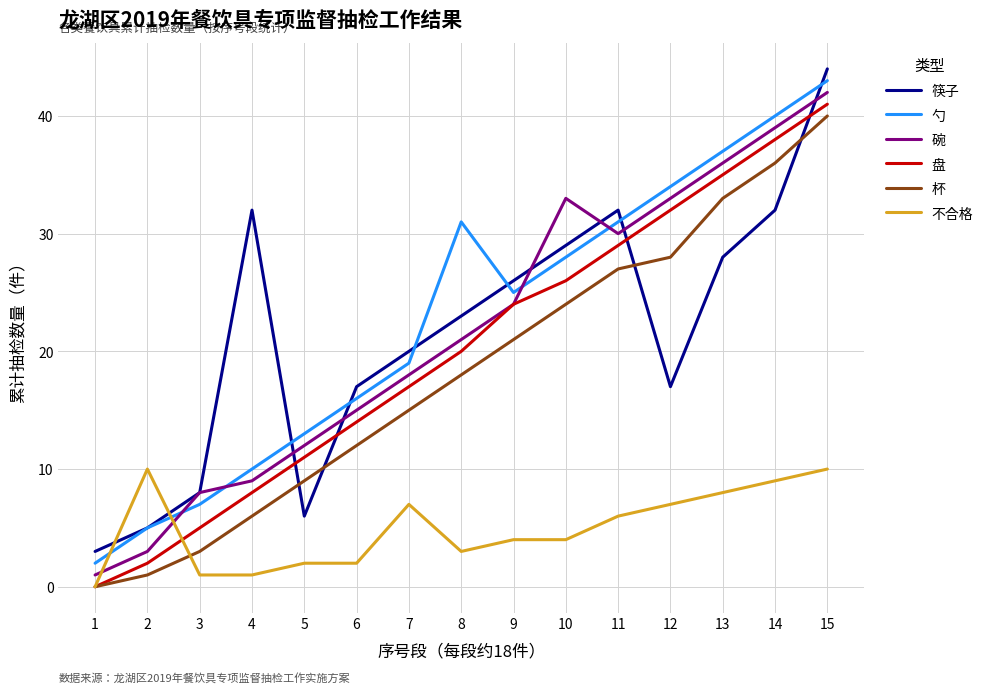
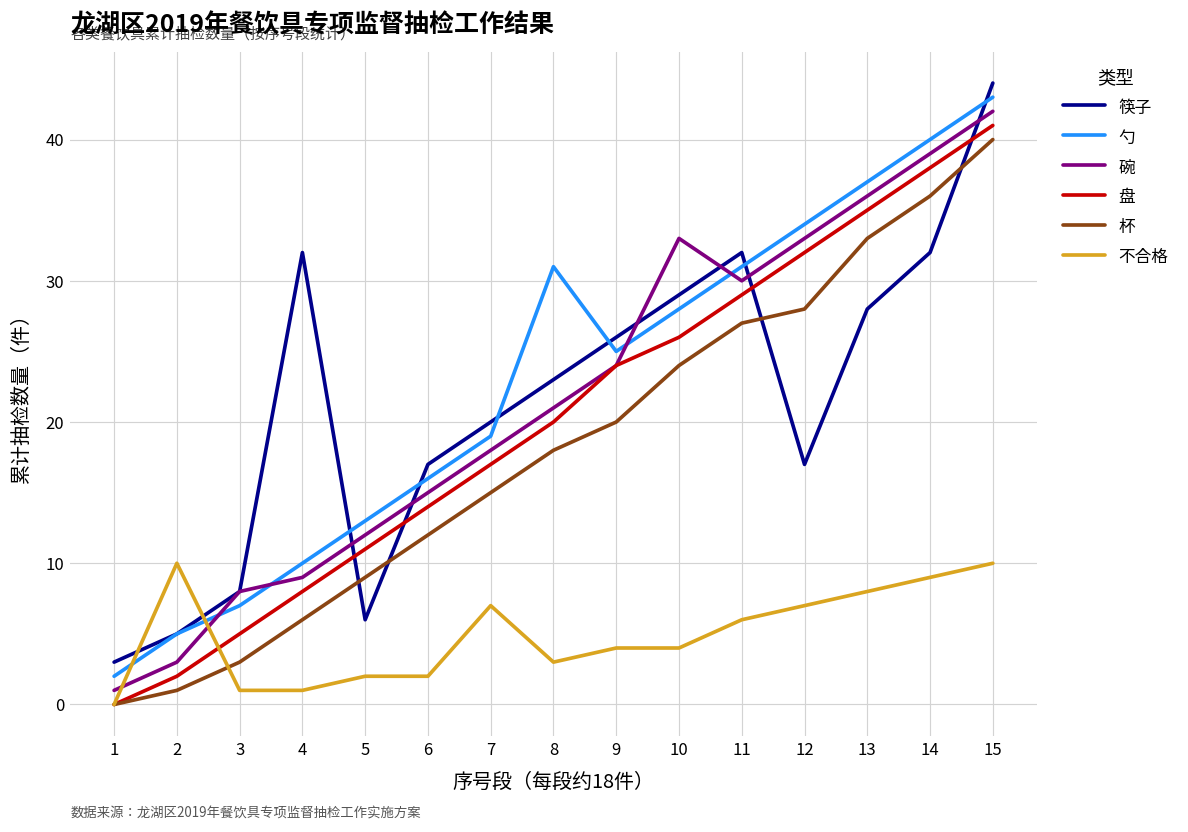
  {
    "筷子": {
      "1": 3,
      "4": 32,
      "5": 6,
      "6": 17,
      "7": 20,
      "8": 23,
      "9": 26,
      "10": 29,
      "11": 32,
      "12": 17,
      "13": 28,
      "14": 32,
      "15": 44
    },
    "勺": {
      "1": 2,
      "3": 7,
      "4": 10,
      "5": 13,
      "6": 16,
      "7": 19,
      "8": 31,
      "9": 25,
      "10": 28,
      "11": 31,
      "12": 34,
      "13": 37,
      "14": 40,
      "15": 43
    },
    "碗": {
      "1": 1,
      "2": 3,
      "4": 9,
      "5": 12,
      "6": 15,
      "7": 18,
      "8": 21,
      "10": 33,
      "11": 30,
      "12": 33,
      "13": 36,
      "14": 39,
      "15": 42
    },
    "盘": {
      "2": 2,
      "3": 5,
      "4": 8,
      "5": 11,
      "6": 14,
      "7": 17,
      "8": 20,
      "10": 26,
      "11": 29,
      "12": 32,
      "13": 35,
      "14": 38,
      "15": 41
    },
    "杯": {
      "2": 1,
      "3": 3,
      "4": 6,
      "5": 9,
      "6": 12,
      "7": 15,
      "8": 18,
-     "9": 21,
+     "9": 20,
      "10": 24,
      "11": 27,
      "12": 28,
      "13": 33,
      "14": 36,
      "15": 40
    },
    "不合格": {
      "2": 10,
      "3": 1,
      "4": 1,
      "5": 2,
      "6": 2,
      "7": 7,
      "8": 3,
      "9": 4,
      "10": 4,
      "11": 6,
      "12": 7,
      "13": 8,
      "14": 9,
      "15": 10
    }
  }
